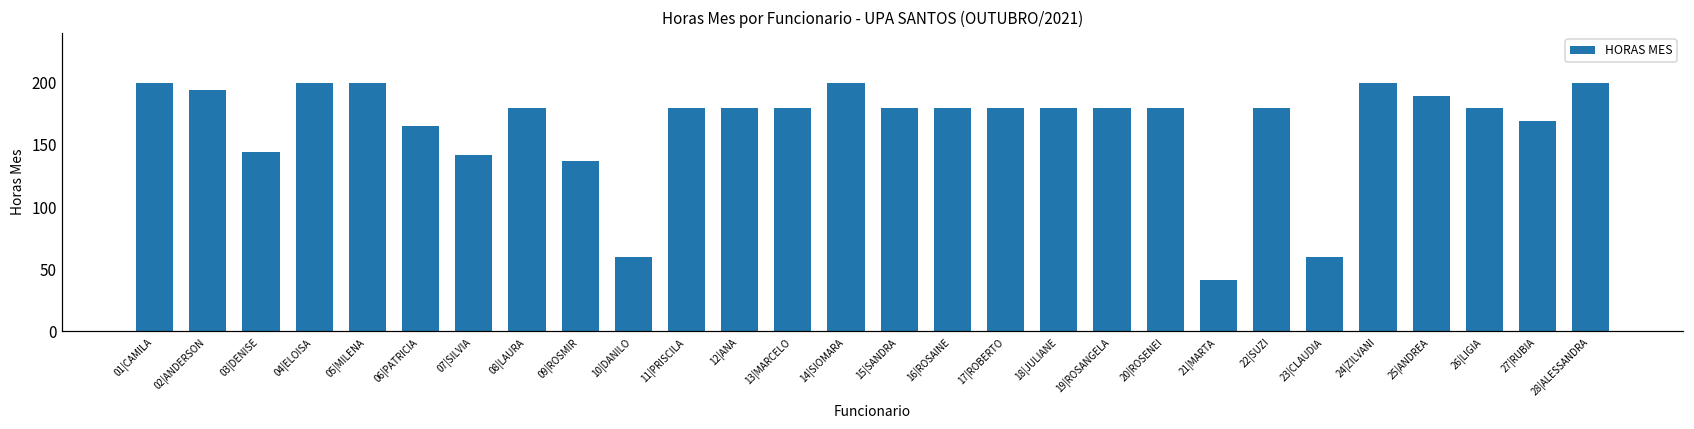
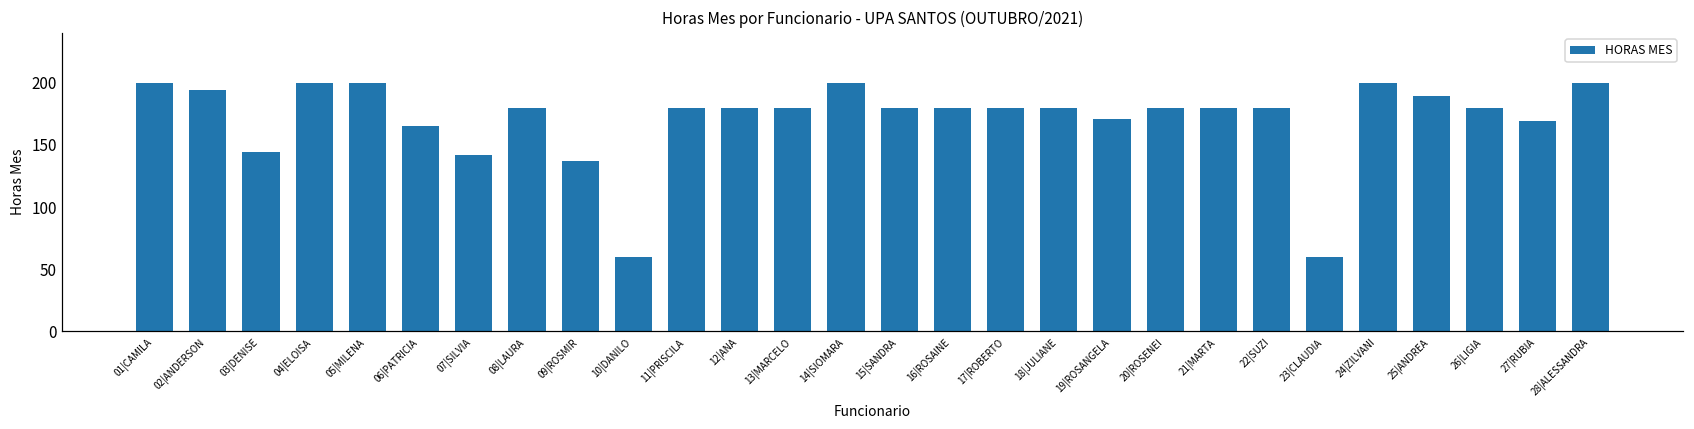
  {
    "01|CAMILA": 200,
    "02|ANDERSON": 194,
    "03|DENISE": 144,
    "04|ELOISA": 200,
    "05|MILENA": 200,
    "06|PATRICIA": 165,
    "07|SILVIA": 142,
    "08|LAURA": 180,
    "09|ROSMIR": 137,
    "10|DANILO": 60,
    "11|PRISCILA": 180,
    "12|ANA": 180,
    "13|MARCELO": 180,
    "14|SIOMARA": 200,
    "15|SANDRA": 180,
    "16|ROSAINE": 180,
    "17|ROBERTO": 180,
    "18|JULIANE": 180,
-   "19|ROSANGELA": 180,
+   "19|ROSANGELA": 171,
    "20|ROSENEI": 180,
-   "21|MARTA": 41,
+   "21|MARTA": 180,
    "22|SUZI": 180,
    "23|CLAUDIA": 60,
    "24|ZILVANI": 200,
    "25|ANDREA": 189,
    "26|LIGIA": 180,
    "27|RUBIA": 169,
    "28|ALESSANDRA": 200
  }
